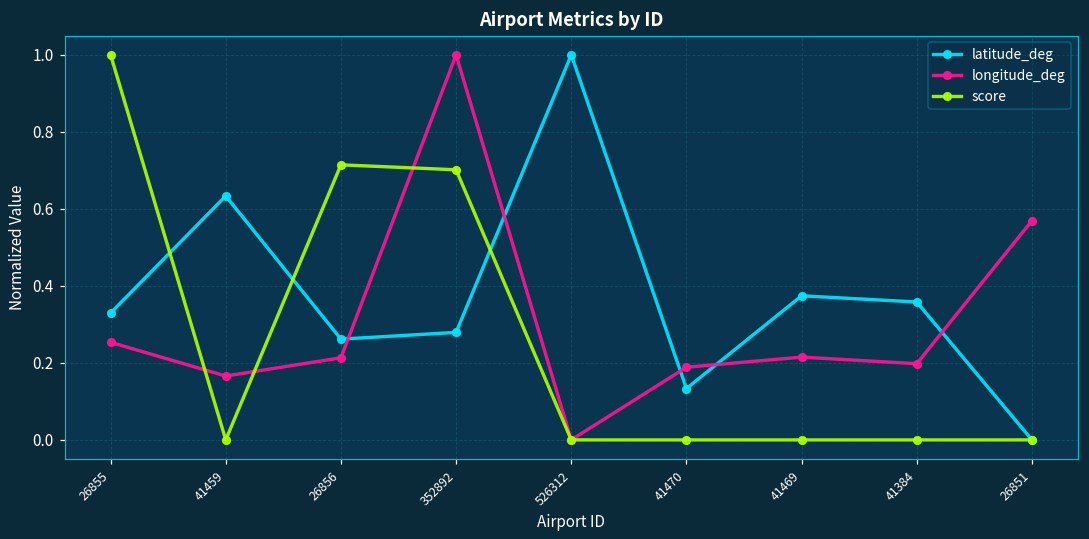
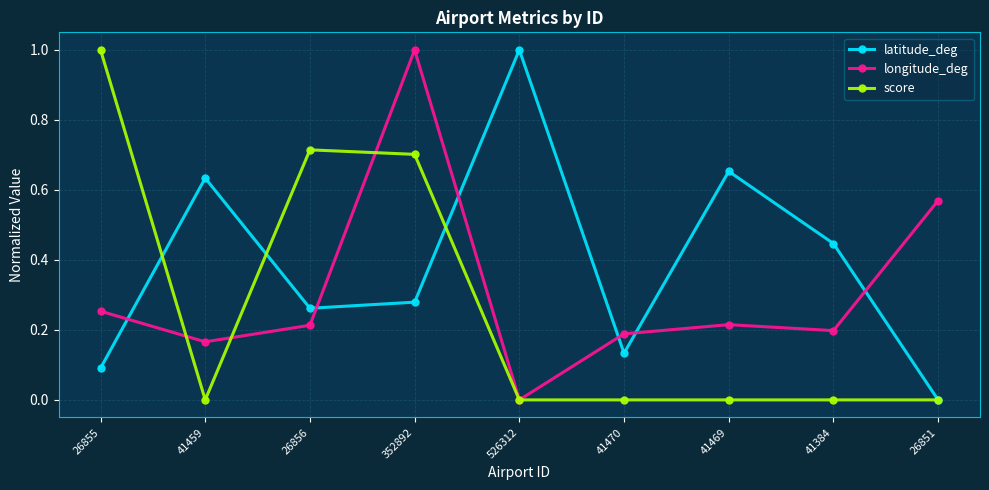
  {
    "latitude_deg": {
-     "26855": 0.33,
+     "26855": 0.09,
      "41459": 0.63,
      "26856": 0.26,
      "352892": 0.28,
      "526312": 1.00,
      "41470": 0.13,
-     "41469": 0.37,
-     "41384": 0.36
+     "41469": 0.65,
+     "41384": 0.45
    },
    "longitude_deg": {
      "26855": 0.25,
      "41459": 0.17,
      "26856": 0.21,
      "352892": 1.00,
      "41470": 0.19,
      "41469": 0.21,
      "41384": 0.20,
      "26851": 0.57
    },
    "score": {
      "26855": 1.00,
      "41459": 0.00,
      "26856": 0.71,
      "352892": 0.70,
      "41470": 0.00,
      "41469": 0.00,
      "41384": 0.00
    }
  }
